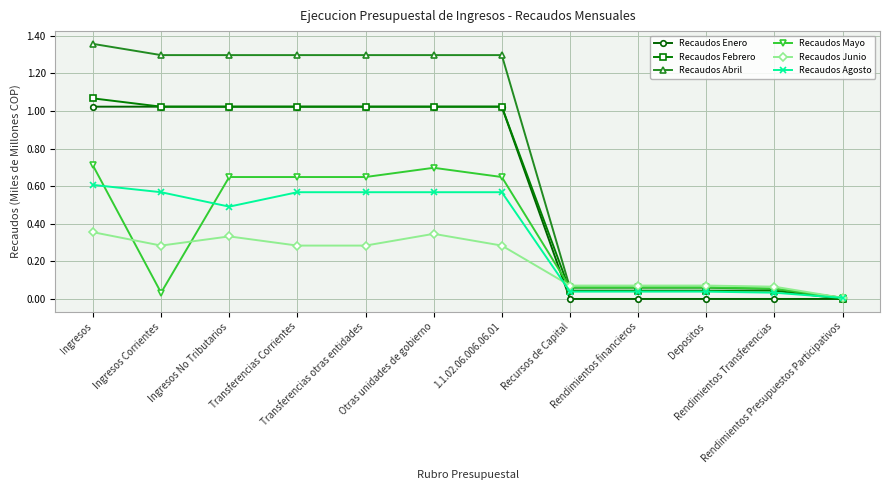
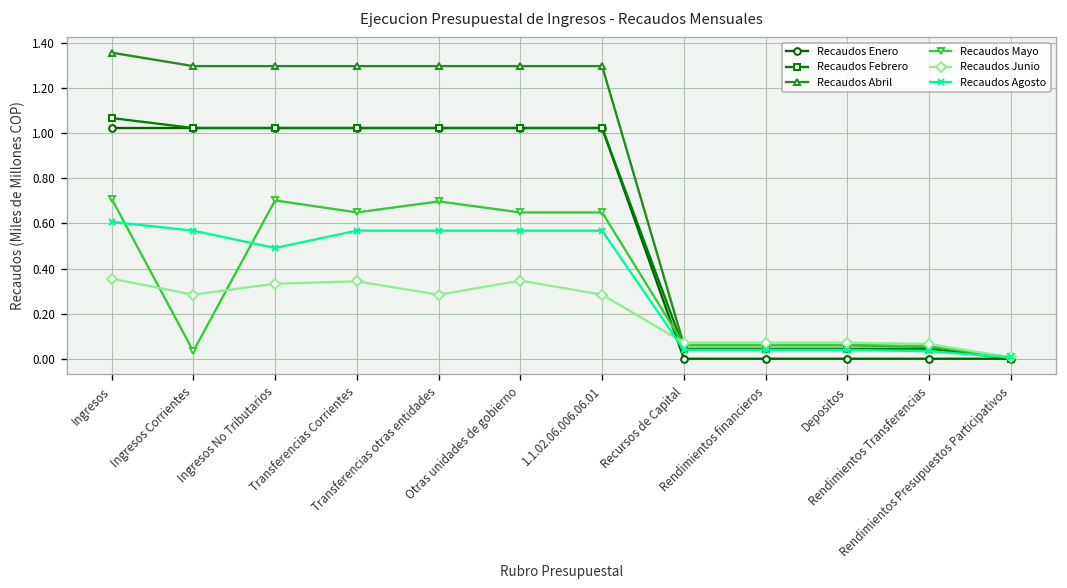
  {
    "Recaudos Mayo": {
      "Ingresos": 0.71,
      "Ingresos Corrientes": 0.03,
-     "Ingresos No Tributarios": 0.65,
+     "Ingresos No Tributarios": 0.70,
      "Transferencias Corrientes": 0.65,
-     "Transferencias otras entidades": 0.65,
-     "Otras unidades de gobierno": 0.70,
+     "Transferencias otras entidades": 0.70,
+     "Otras unidades de gobierno": 0.65,
      "1.1.02.06.006.06.01": 0.65
    },
    "Recaudos Junio": {
      "Ingresos": 0.36,
      "Ingresos Corrientes": 0.28,
      "Ingresos No Tributarios": 0.33,
-     "Transferencias Corrientes": 0.28,
+     "Transferencias Corrientes": 0.34,
      "Transferencias otras entidades": 0.28,
      "Otras unidades de gobierno": 0.35,
      "1.1.02.06.006.06.01": 0.28
    },
    "Recaudos Agosto": {
      "Ingresos": 0.61,
      "Ingresos Corrientes": 0.57,
      "Ingresos No Tributarios": 0.49,
      "Transferencias Corrientes": 0.57,
      "Transferencias otras entidades": 0.57,
      "Otras unidades de gobierno": 0.57,
      "1.1.02.06.006.06.01": 0.57
    }
  }
